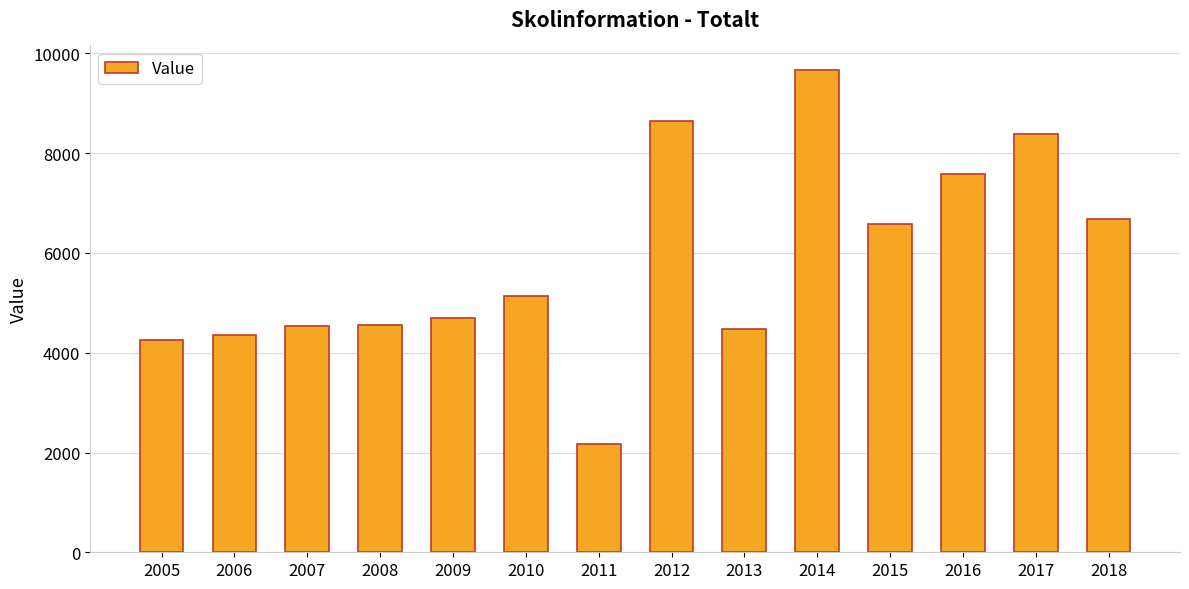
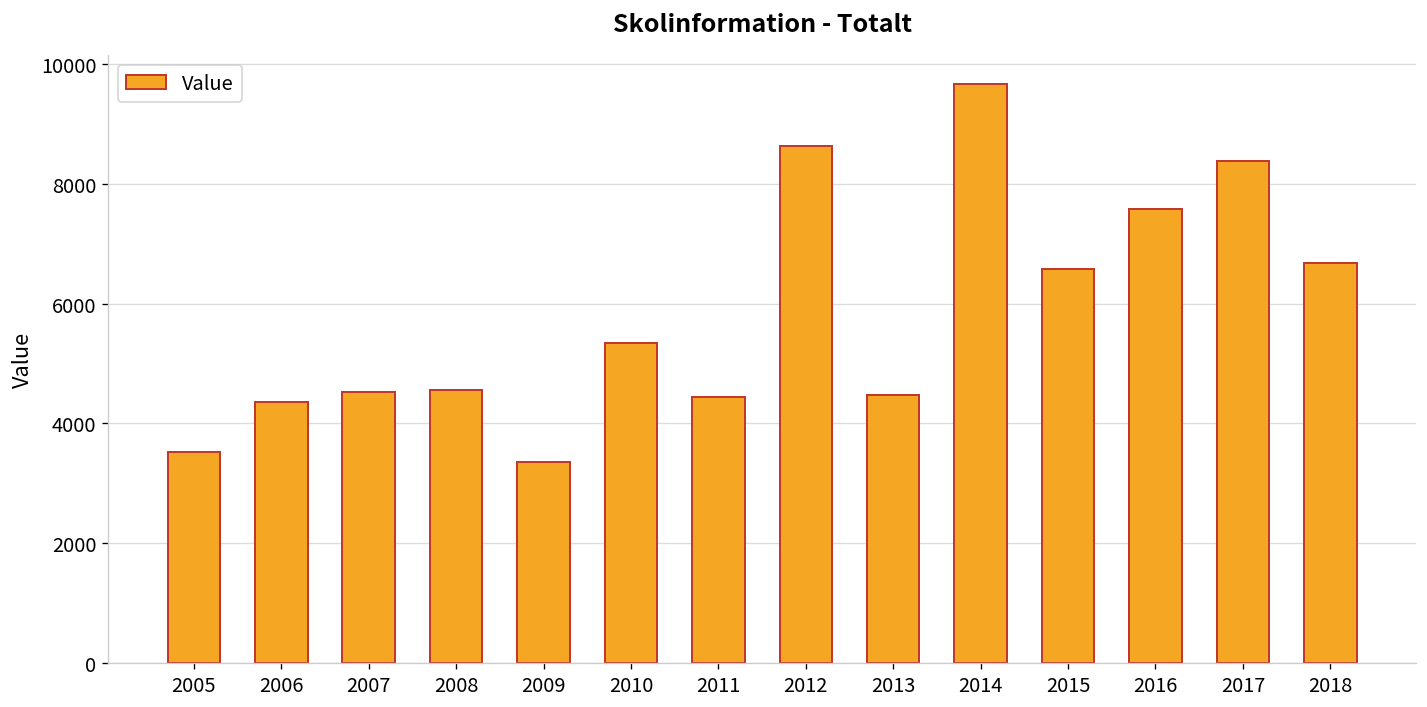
  {
-   "2005": 4300,
+   "2005": 3500,
    "2006": 4400,
    "2007": 4500,
    "2008": 4600,
-   "2009": 4700,
-   "2010": 5100,
-   "2011": 2200,
+   "2009": 3400,
+   "2010": 5300,
+   "2011": 4400,
    "2012": 8600,
    "2013": 4500,
    "2014": 9700,
    "2015": 6600,
    "2016": 7600,
    "2017": 8400,
    "2018": 6700
  }
